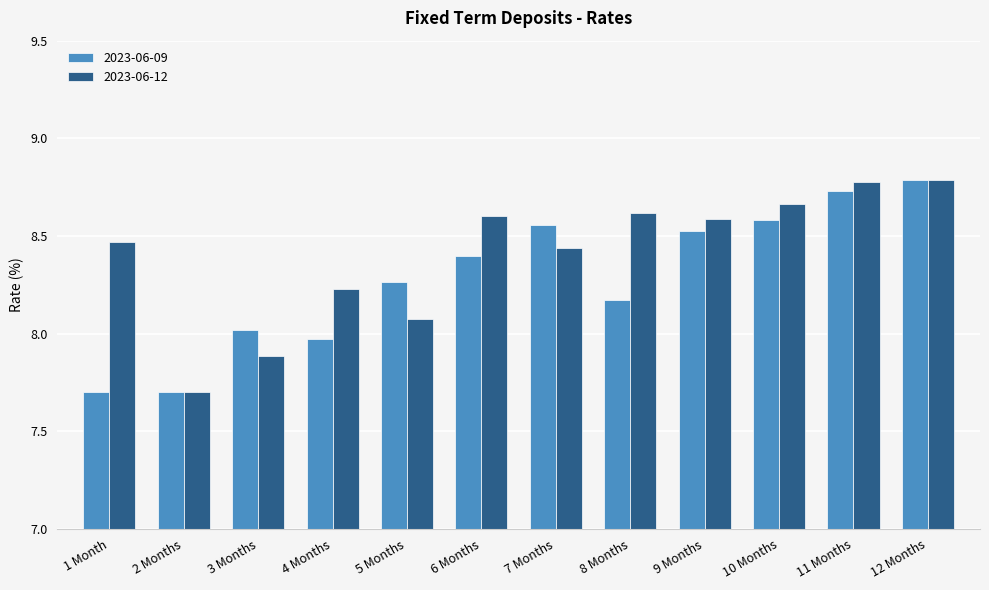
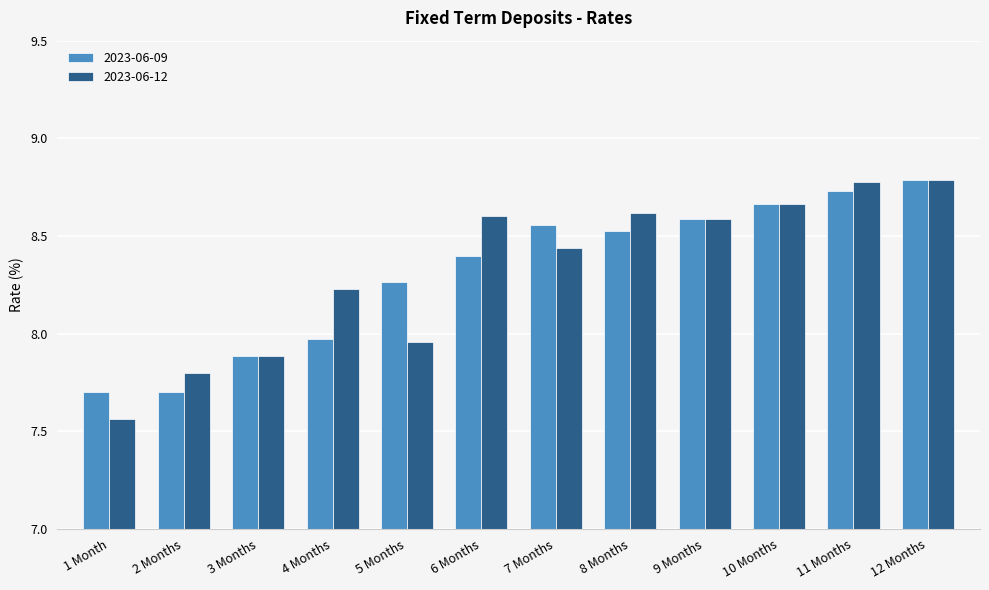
  {
    "2023-06-09": {
      "1 Month": 7.70,
      "2 Months": 7.70,
-     "3 Months": 8.02,
+     "3 Months": 7.89,
      "4 Months": 7.98,
      "5 Months": 8.27,
      "6 Months": 8.40,
      "7 Months": 8.56,
-     "8 Months": 8.17,
-     "9 Months": 8.53,
-     "10 Months": 8.58,
+     "8 Months": 8.53,
+     "9 Months": 8.59,
+     "10 Months": 8.66,
      "11 Months": 8.73,
      "12 Months": 8.79
    },
    "2023-06-12": {
-     "1 Month": 8.47,
-     "2 Months": 7.7,
+     "1 Month": 7.56,
+     "2 Months": 7.8,
      "3 Months": 7.89,
      "4 Months": 8.23,
-     "5 Months": 8.08,
+     "5 Months": 7.96,
      "6 Months": 8.60,
      "7 Months": 8.44,
      "8 Months": 8.62,
      "9 Months": 8.59,
      "10 Months": 8.66,
      "11 Months": 8.77,
      "12 Months": 8.79
    }
  }
